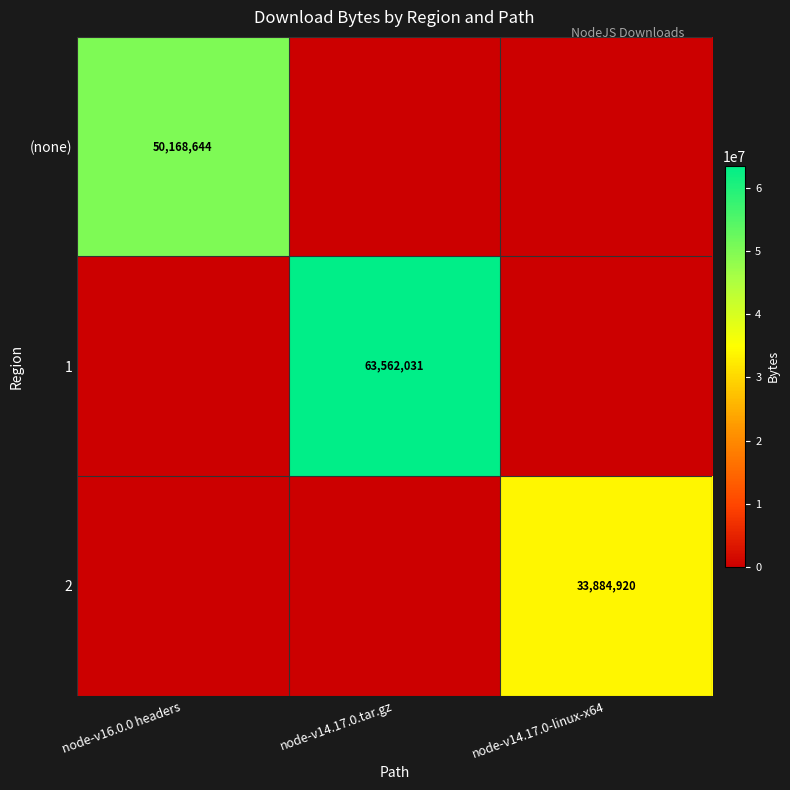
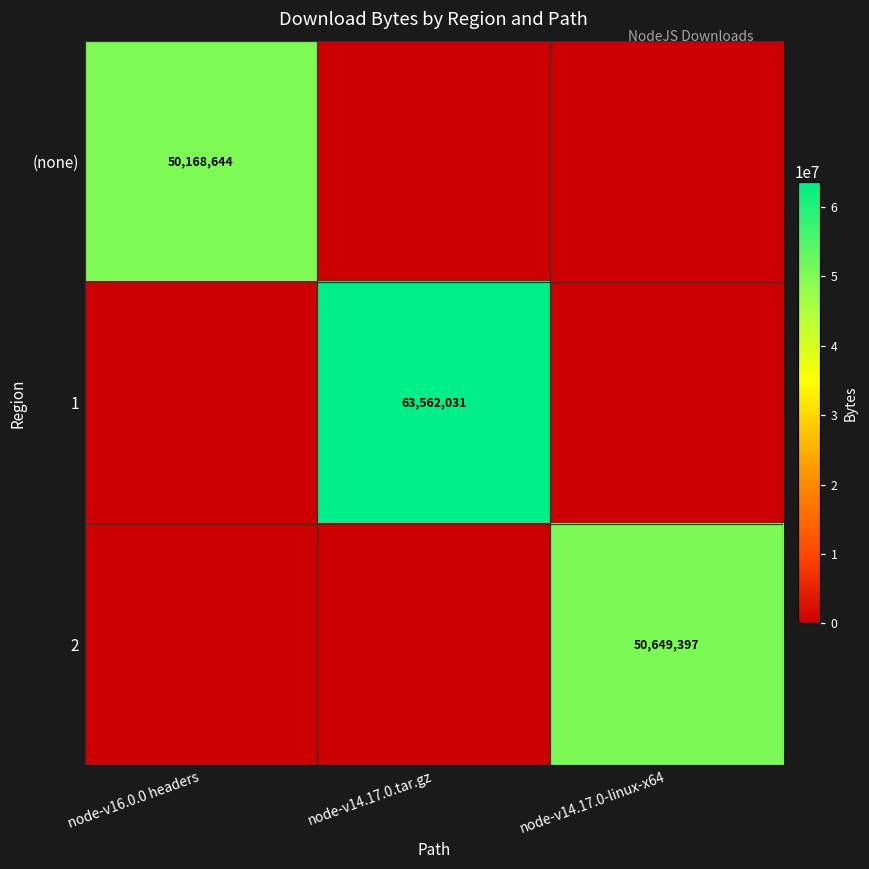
  {
    "(none)": {
      "node-v16.0.0 headers": "50,168,644"
    },
    "1": {
      "node-v14.17.0.tar.gz": "63,562,031"
    },
    "2": {
-     "node-v14.17.0-linux-x64": "33,884,920"
+     "node-v14.17.0-linux-x64": "50,649,397"
    }
  }
